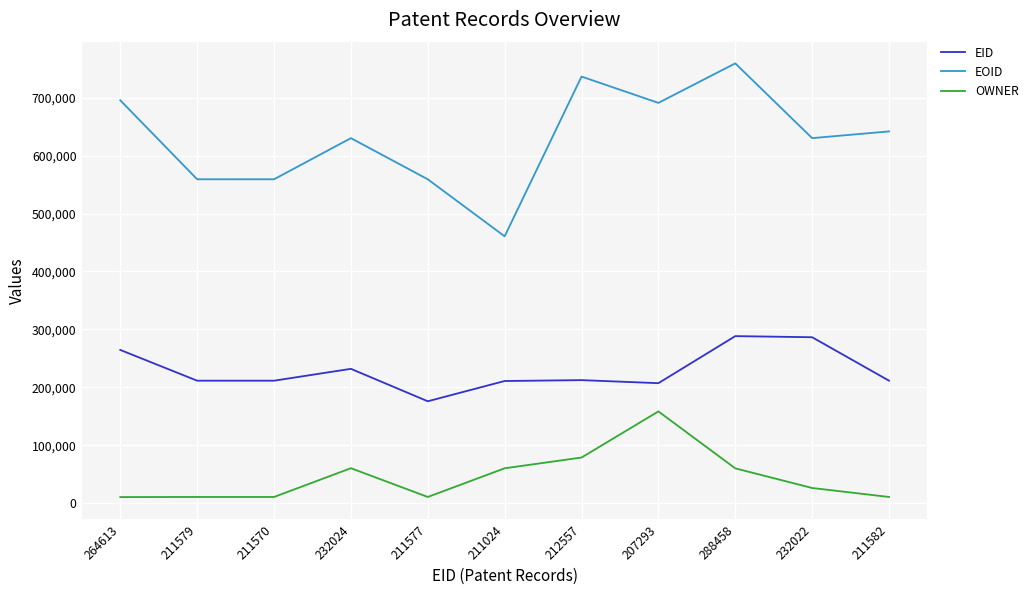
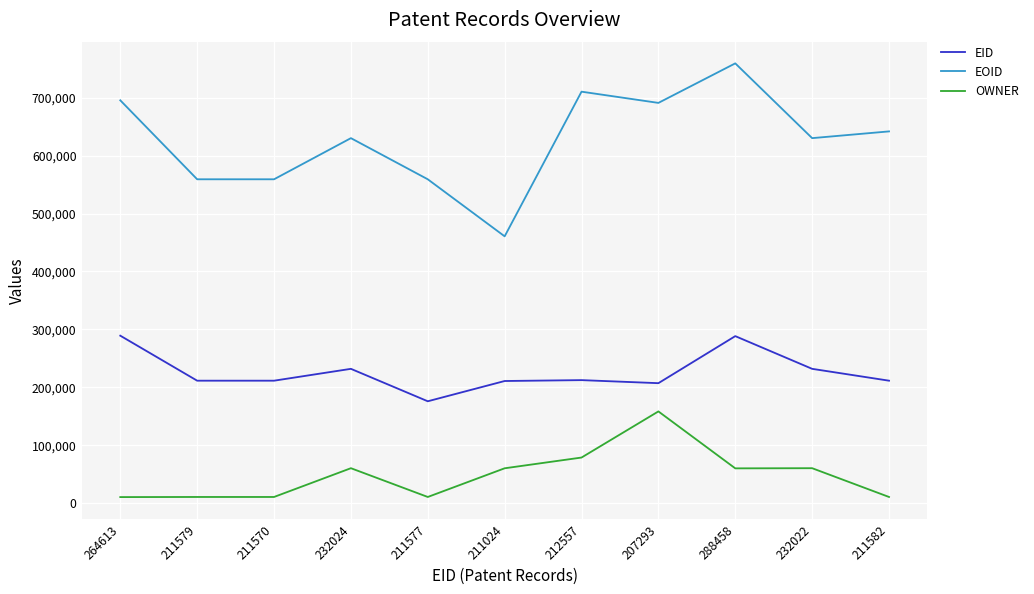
  {
    "EID": {
-     "264613": "260,000",
+     "264613": "290,000",
      "211579": "210,000",
      "211570": "210,000",
      "232024": "230,000",
      "211577": "180,000",
      "211024": "210,000",
      "212557": "210,000",
      "207293": "210,000",
      "288458": "290,000",
-     "232022": "290,000",
+     "232022": "230,000",
      "211582": "210,000"
    },
    "EOID": {
      "264613": "700,000",
      "211579": "560,000",
      "211570": "560,000",
      "232024": "630,000",
      "211577": "560,000",
      "211024": "460,000",
-     "212557": "740,000",
+     "212557": "710,000",
      "207293": "690,000",
      "288458": "760,000",
      "232022": "630,000",
      "211582": "640,000"
    },
    "OWNER": {
      "264613": "10,000",
      "211579": "10,000",
      "211570": "10,000",
      "232024": "60,000",
      "211577": "10,000",
      "211024": "60,000",
      "212557": "80,000",
      "207293": "160,000",
      "288458": "60,000",
-     "232022": "30,000",
+     "232022": "60,000",
      "211582": "10,000"
    }
  }
